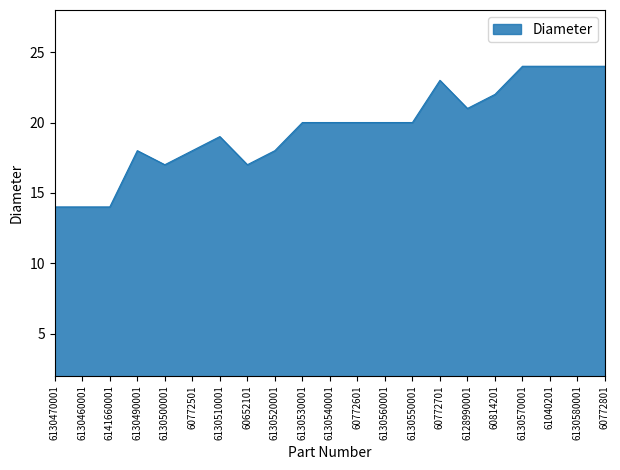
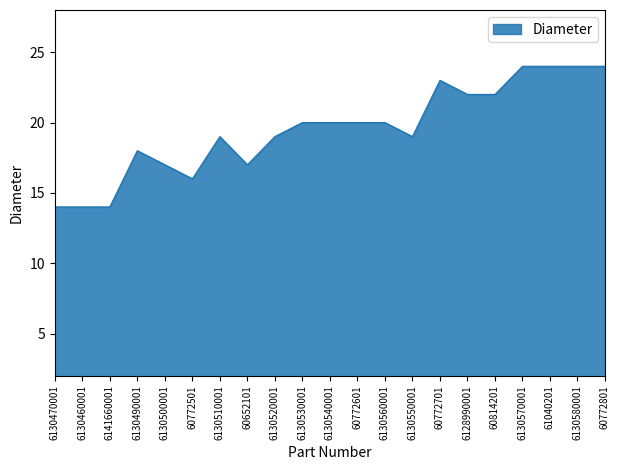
  {
    "6130470001": 14,
    "6130460001": 14,
    "6141660001": 14,
    "6130490001": 18,
    "6130500001": 17,
-   "60772501": 18,
+   "60772501": 16,
    "6130510001": 19,
    "60652101": 17,
-   "6130520001": 18,
+   "6130520001": 19,
    "6130530001": 20,
    "6130540001": 20,
    "60772601": 20,
    "6130560001": 20,
-   "6130550001": 20,
+   "6130550001": 19,
    "60772701": 23,
-   "6128990001": 21,
+   "6128990001": 22,
    "60814201": 22,
    "6130570001": 24,
    "61040201": 24,
    "6130580001": 24,
    "60772801": 24
  }
